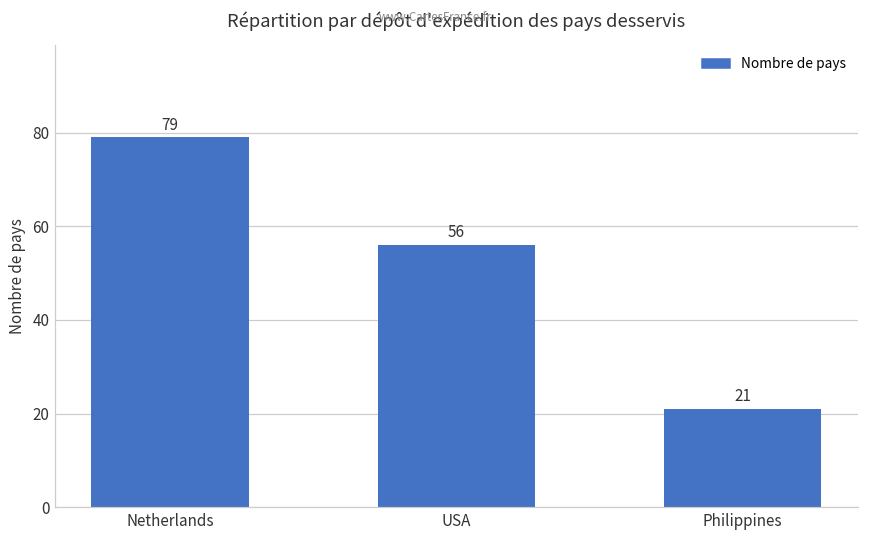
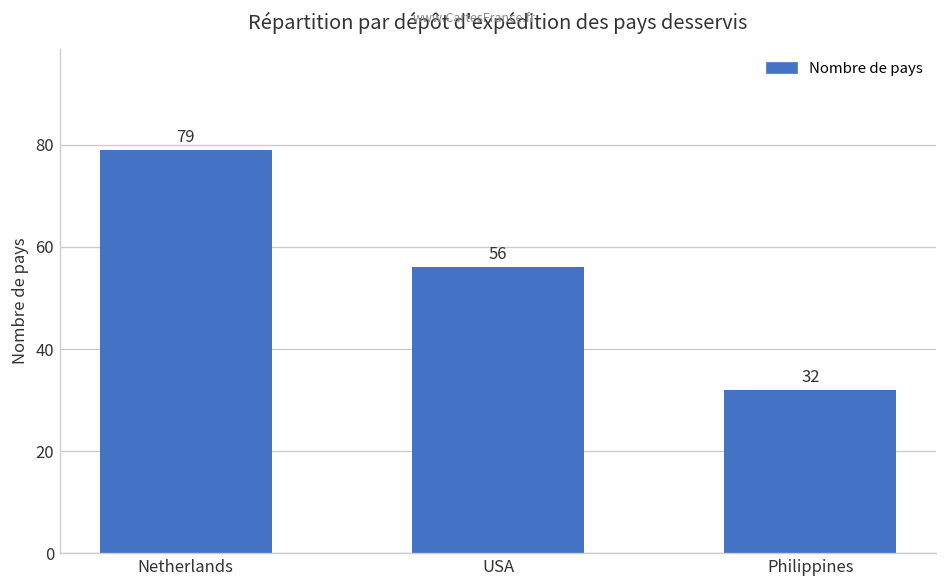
  {
    "Netherlands": 79,
    "USA": 56,
-   "Philippines": 21
+   "Philippines": 32
  }
